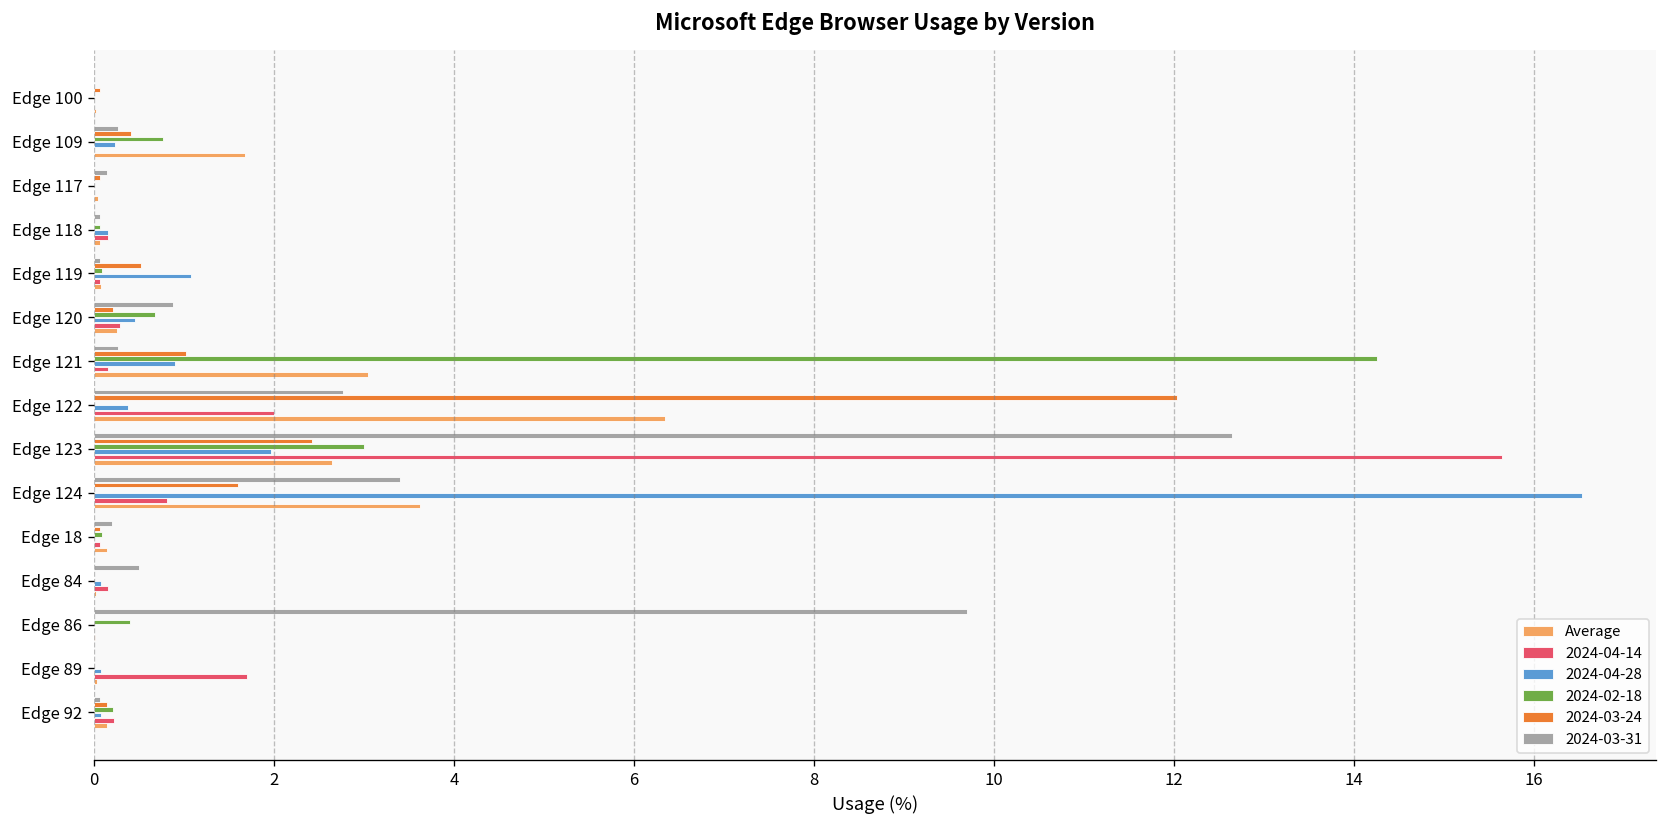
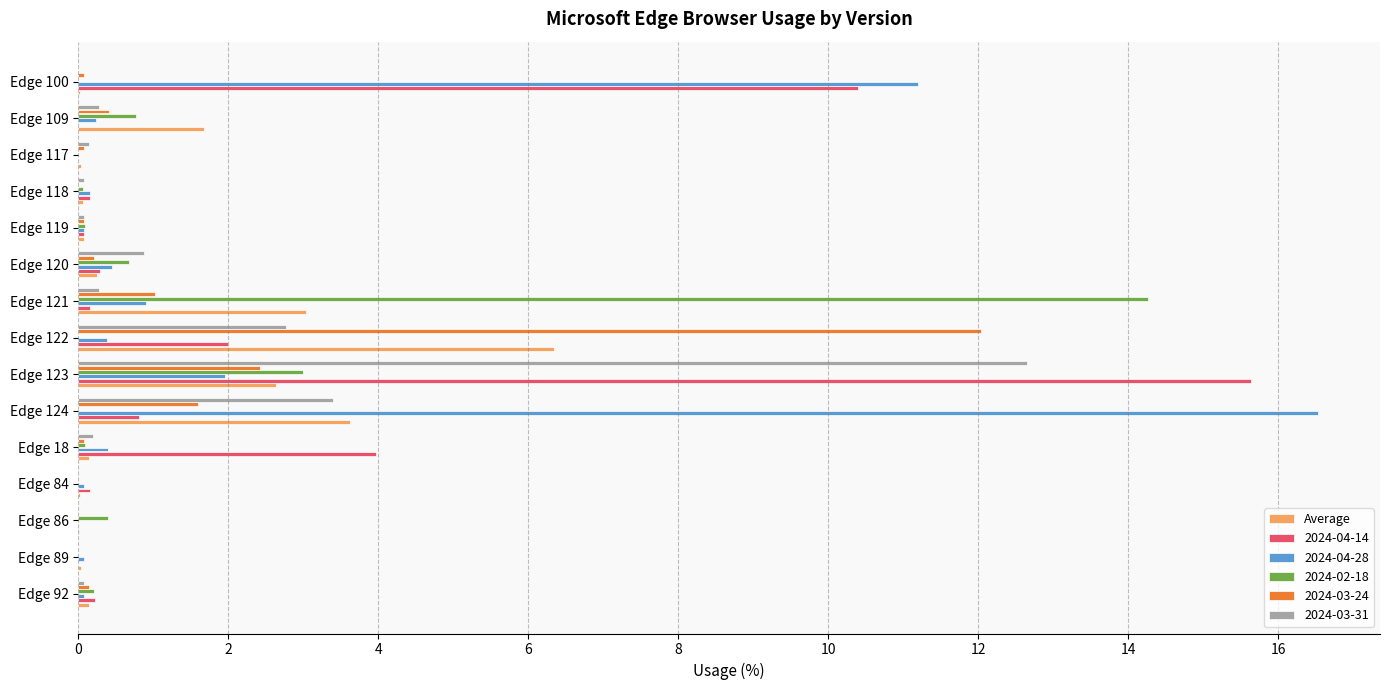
  {
    "Average": {
      "Edge 109": 1.7,
      "Edge 117": 0.0,
      "Edge 118": 0.1,
      "Edge 119": 0.1,
      "Edge 120": 0.3,
      "Edge 121": 3.0,
      "Edge 122": 6.3,
      "Edge 123": 2.6,
      "Edge 124": 3.6,
      "Edge 18": 0.1,
      "Edge 92": 0.1
    },
    "2024-04-14": {
-     "Edge 100": 0.0,
+     "Edge 100": 10.4,
      "Edge 109": 0.0,
      "Edge 117": 0.0,
      "Edge 118": 0.2,
      "Edge 119": 0.1,
      "Edge 120": 0.3,
      "Edge 121": 0.2,
      "Edge 122": 2.0,
      "Edge 123": 15.6,
      "Edge 124": 0.8,
-     "Edge 18": 0.1,
+     "Edge 18": 4.0,
      "Edge 84": 0.2,
      "Edge 86": 0.0,
-     "Edge 89": 1.7,
+     "Edge 89": 0.0,
      "Edge 92": 0.2
    },
    "2024-04-28": {
-     "Edge 100": 0.0,
+     "Edge 100": 11.2,
      "Edge 109": 0.2,
      "Edge 117": 0.0,
      "Edge 118": 0.2,
-     "Edge 119": 1.1,
+     "Edge 119": 0.1,
      "Edge 120": 0.5,
      "Edge 121": 0.9,
      "Edge 122": 0.4,
      "Edge 123": 2.0,
      "Edge 124": 16.5,
-     "Edge 18": 0.0,
+     "Edge 18": 0.4,
      "Edge 84": 0.1,
      "Edge 86": 0.0,
      "Edge 89": 0.1,
      "Edge 92": 0.1
    },
    "2024-02-18": {
      "Edge 100": 0.0,
      "Edge 109": 0.8,
      "Edge 117": 0.0,
      "Edge 118": 0.1,
      "Edge 119": 0.1,
      "Edge 120": 0.7,
      "Edge 121": 14.3,
      "Edge 122": 0.0,
      "Edge 123": 3.0,
      "Edge 124": 0.0,
      "Edge 18": 0.1,
      "Edge 84": 0.0,
      "Edge 86": 0.4,
      "Edge 89": 0.0,
      "Edge 92": 0.2
    },
    "2024-03-24": {
      "Edge 100": 0.1,
      "Edge 109": 0.4,
      "Edge 117": 0.1,
      "Edge 118": 0.0,
-     "Edge 119": 0.5,
+     "Edge 119": 0.1,
      "Edge 120": 0.2,
      "Edge 121": 1.0,
      "Edge 122": 12.0,
      "Edge 123": 2.4,
      "Edge 124": 1.6,
      "Edge 18": 0.1,
      "Edge 84": 0.0,
      "Edge 86": 0.0,
      "Edge 89": 0.0,
      "Edge 92": 0.1
    },
    "2024-03-31": {
      "Edge 100": 0.0,
      "Edge 109": 0.3,
      "Edge 117": 0.1,
      "Edge 118": 0.1,
      "Edge 119": 0.1,
      "Edge 120": 0.9,
      "Edge 121": 0.3,
      "Edge 122": 2.8,
      "Edge 123": 12.7,
      "Edge 124": 3.4,
      "Edge 18": 0.2,
-     "Edge 84": 0.5,
-     "Edge 86": 9.7,
+     "Edge 84": 0.0,
+     "Edge 86": 0.0,
      "Edge 89": 0.0,
      "Edge 92": 0.1
    }
  }
